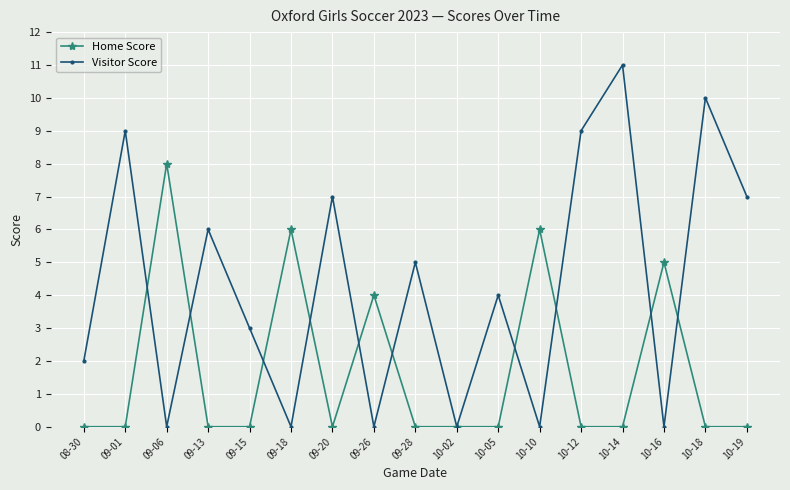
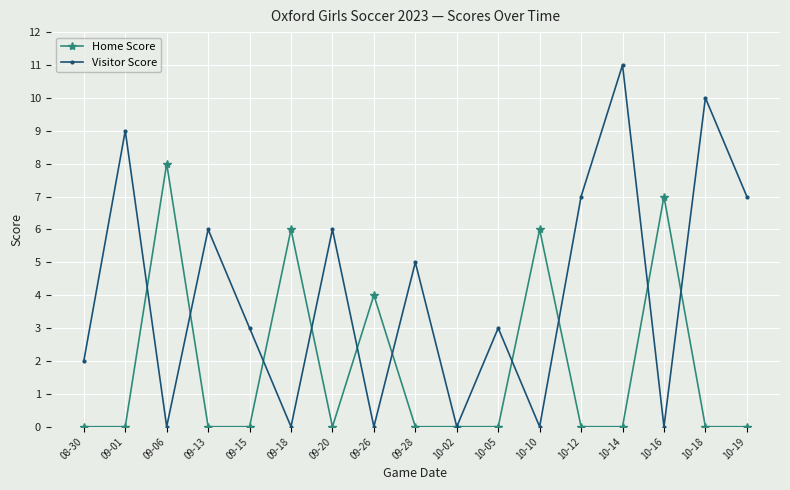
  {
    "Home Score": {
      "08-30": 0,
      "09-01": 0,
      "09-06": 8,
      "09-13": 0,
      "09-15": 0,
      "09-18": 6,
      "09-20": 0,
      "09-26": 4,
      "09-28": 0,
      "10-05": 0,
      "10-10": 6,
      "10-12": 0,
      "10-14": 0,
-     "10-16": 5,
+     "10-16": 7,
      "10-18": 0,
      "10-19": 0
    },
    "Visitor Score": {
      "08-30": 2,
      "09-01": 9,
      "09-06": 0,
      "09-13": 6,
      "09-15": 3,
      "09-18": 0,
-     "09-20": 7,
+     "09-20": 6,
      "09-26": 0,
      "09-28": 5,
-     "10-05": 4,
+     "10-05": 3,
      "10-10": 0,
-     "10-12": 9,
+     "10-12": 7,
      "10-14": 11,
      "10-16": 0,
      "10-18": 10,
      "10-19": 7
    }
  }
